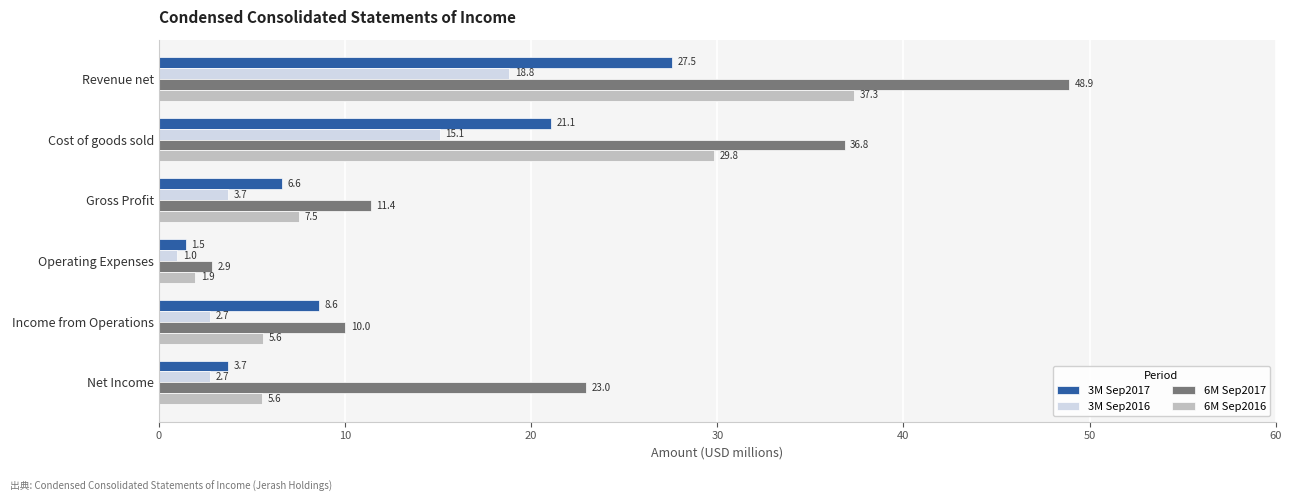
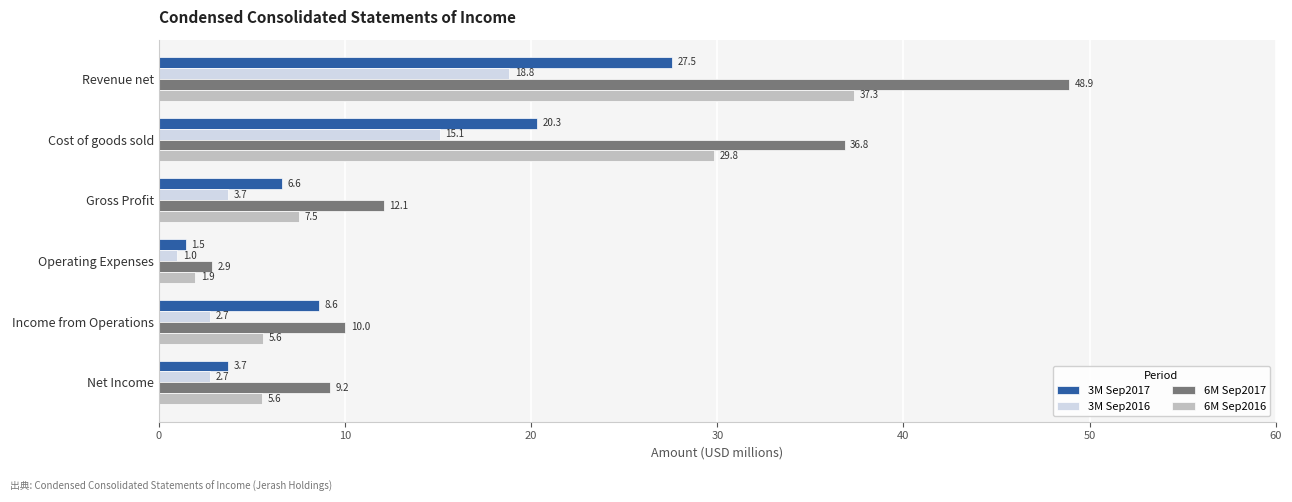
  {
    "3M Sep2017": {
      "Revenue net": 27.5,
-     "Cost of goods sold": 21.1,
+     "Cost of goods sold": 20.3,
      "Gross Profit": 6.6,
      "Operating Expenses": 1.5,
      "Income from Operations": 8.6,
      "Net Income": 3.7
    },
    "6M Sep2017": {
      "Revenue net": 48.9,
      "Cost of goods sold": 36.8,
-     "Gross Profit": 11.4,
+     "Gross Profit": 12.1,
      "Operating Expenses": 2.9,
      "Income from Operations": 10.0,
-     "Net Income": 23.0
+     "Net Income": 9.2
    }
  }
